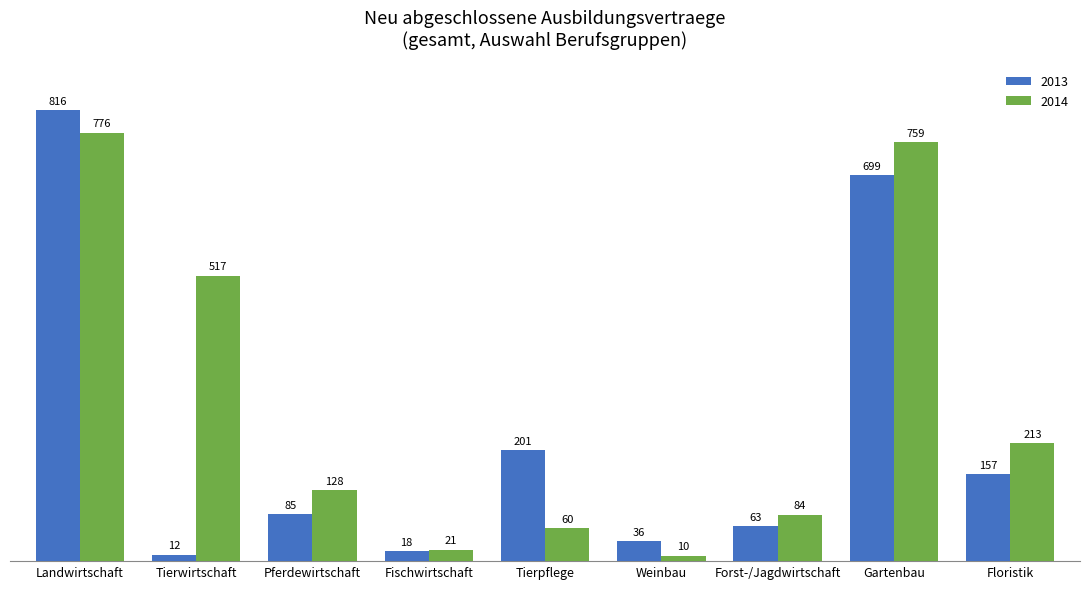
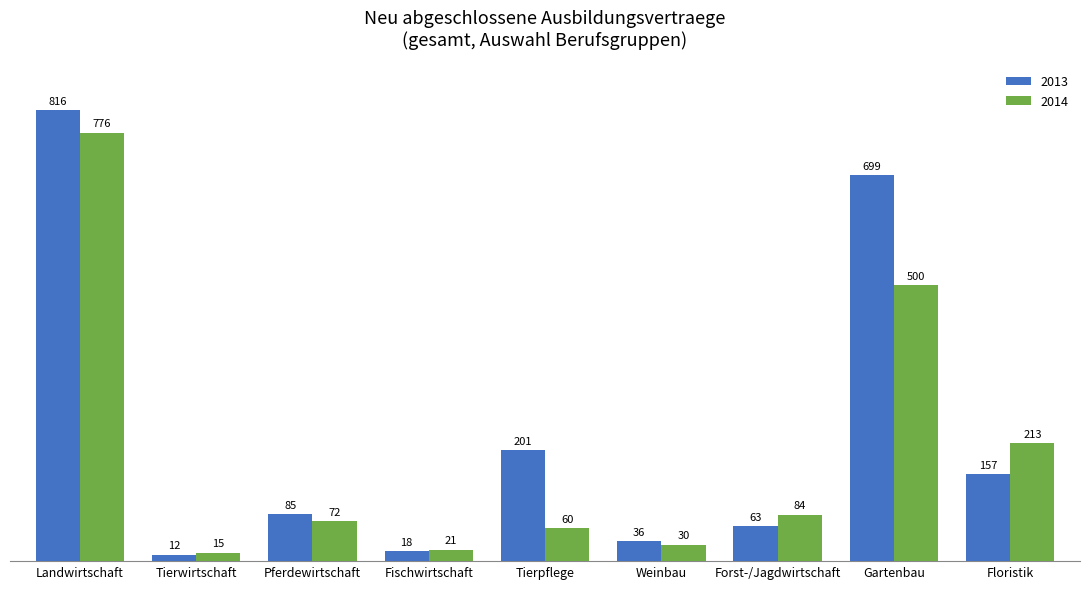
  {
    "2013": {
      "Landwirtschaft": 816,
      "Tierwirtschaft": 12,
      "Pferdewirtschaft": 85,
      "Fischwirtschaft": 18,
      "Tierpflege": 201,
      "Weinbau": 36,
      "Forst-/Jagdwirtschaft": 63,
      "Gartenbau": 699,
      "Floristik": 157
    },
    "2014": {
      "Landwirtschaft": 776,
-     "Tierwirtschaft": 517,
-     "Pferdewirtschaft": 128,
+     "Tierwirtschaft": 15,
+     "Pferdewirtschaft": 72,
      "Fischwirtschaft": 21,
      "Tierpflege": 60,
-     "Weinbau": 10,
+     "Weinbau": 30,
      "Forst-/Jagdwirtschaft": 84,
-     "Gartenbau": 759,
+     "Gartenbau": 500,
      "Floristik": 213
    }
  }
